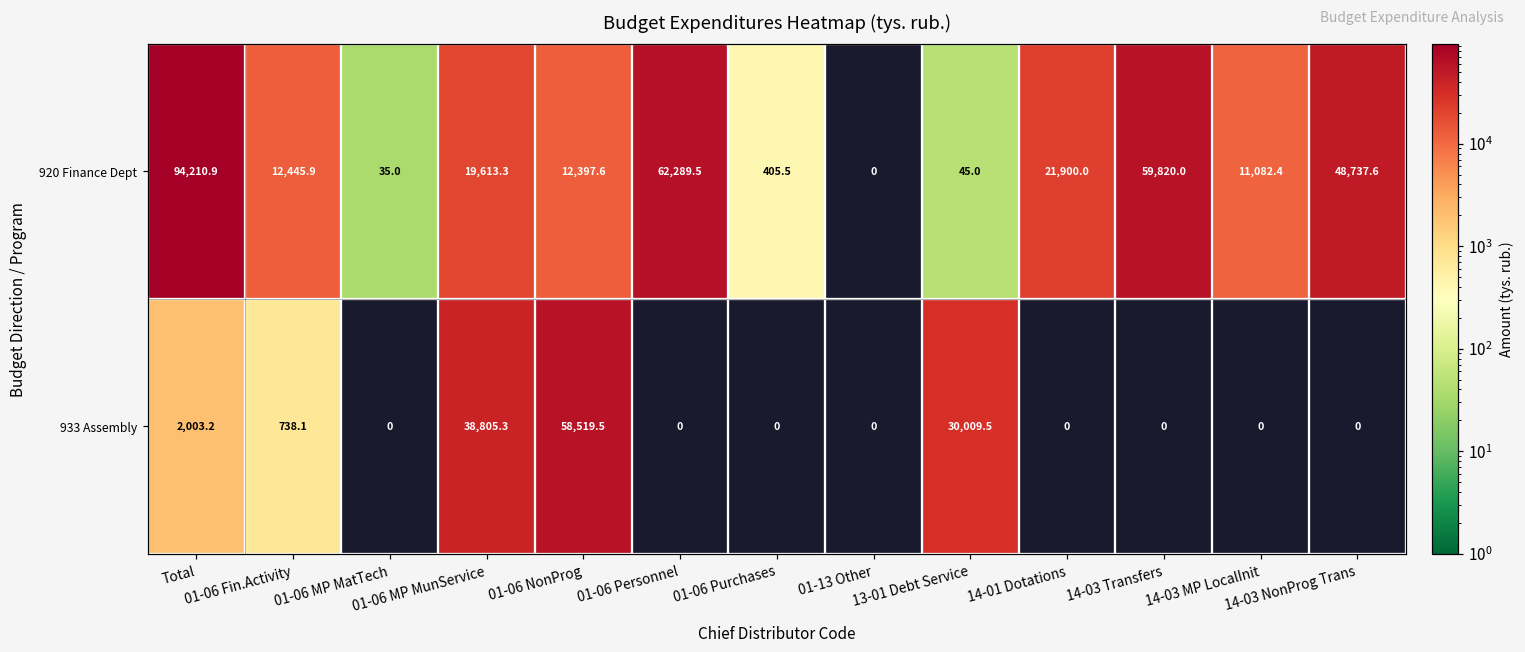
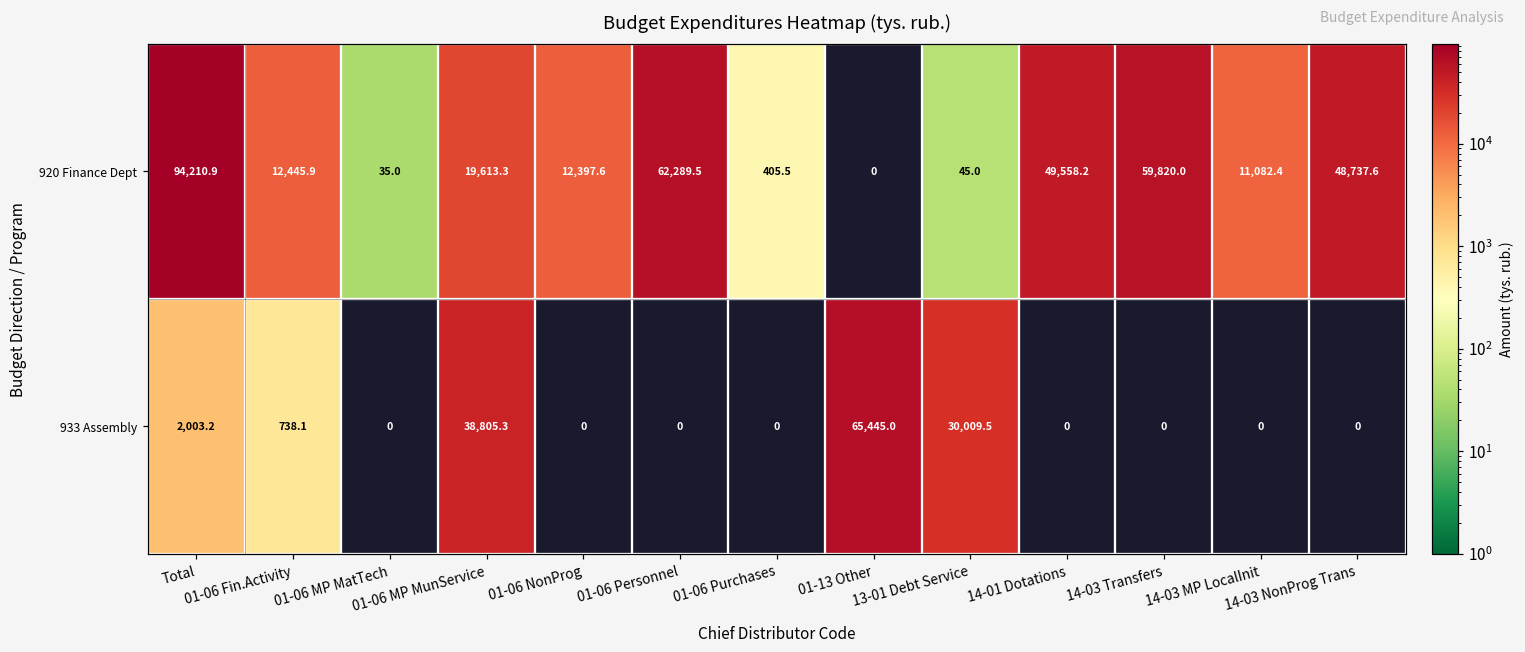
  {
    "920 Finance Dept": {
      "Total": "94,210.9",
      "01-06 Fin.Activity": "12,445.9",
      "01-06 MP MatTech": "35.0",
      "01-06 MP MunService": "19,613.3",
      "01-06 NonProg": "12,397.6",
      "01-06 Personnel": "62,289.5",
      "01-06 Purchases": "405.5",
      "01-13 Other": "0",
      "13-01 Debt Service": "45.0",
-     "14-01 Dotations": "21,900.0",
+     "14-01 Dotations": "49,558.2",
      "14-03 Transfers": "59,820.0",
      "14-03 MP LocalInit": "11,082.4",
      "14-03 NonProg Trans": "48,737.6"
    },
    "933 Assembly": {
      "Total": "2,003.2",
      "01-06 Fin.Activity": "738.1",
      "01-06 MP MatTech": "0",
      "01-06 MP MunService": "38,805.3",
-     "01-06 NonProg": "58,519.5",
+     "01-06 NonProg": "0",
      "01-06 Personnel": "0",
      "01-06 Purchases": "0",
-     "01-13 Other": "0",
+     "01-13 Other": "65,445.0",
      "13-01 Debt Service": "30,009.5",
      "14-01 Dotations": "0",
      "14-03 Transfers": "0",
      "14-03 MP LocalInit": "0",
      "14-03 NonProg Trans": "0"
    }
  }
